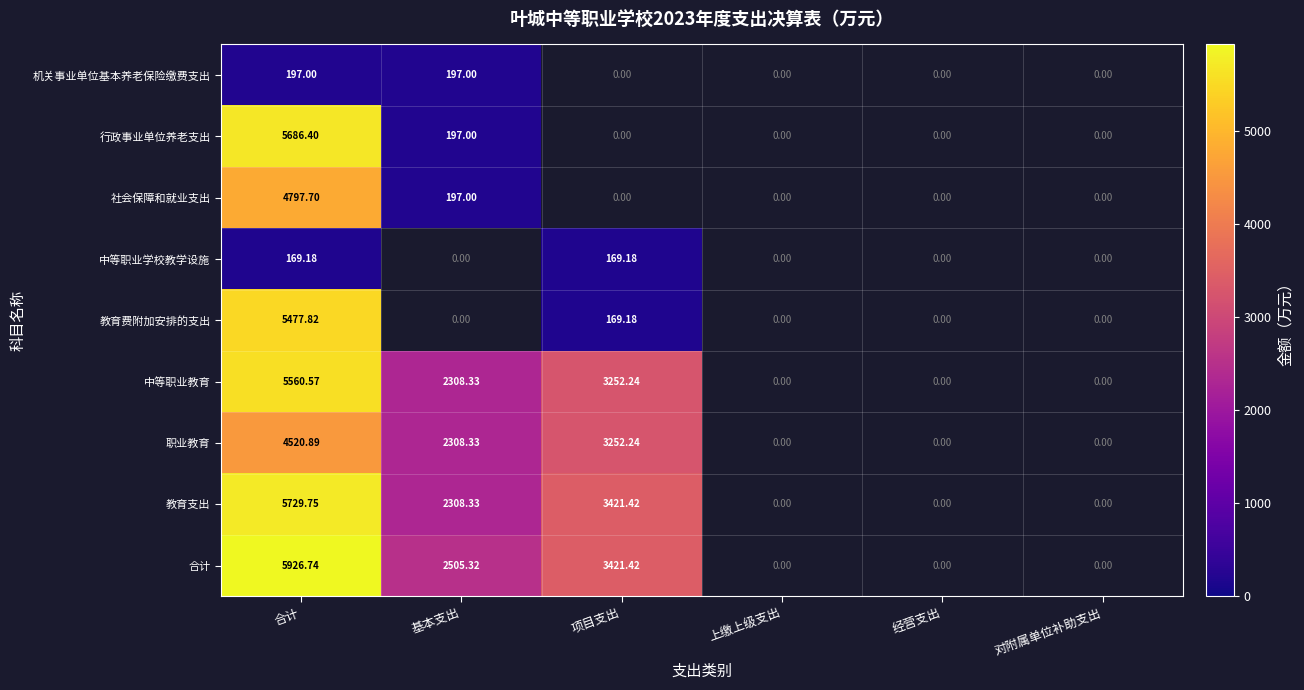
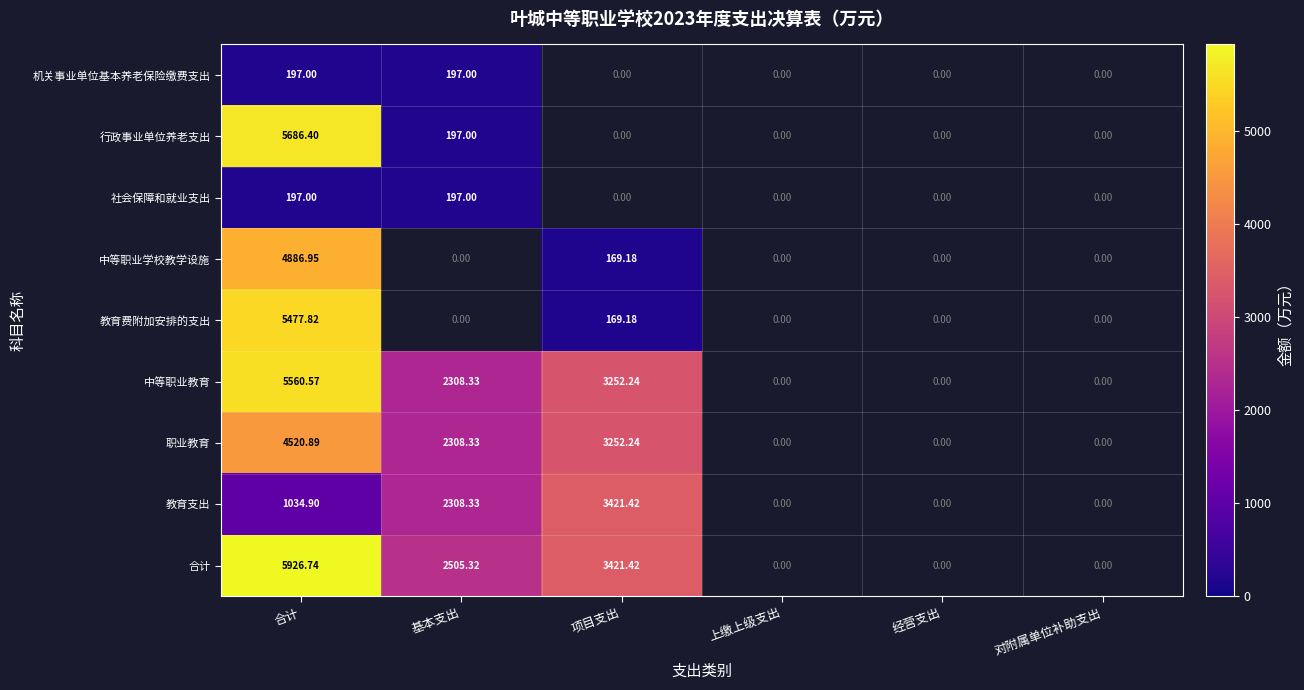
  {
    "机关事业单位基本养老保险缴费支出": {
      "合计": 197.00,
      "基本支出": 197.00
    },
    "行政事业单位养老支出": {
      "合计": 5686.40,
      "基本支出": 197.00
    },
    "社会保障和就业支出": {
-     "合计": 4797.70,
+     "合计": 197.00,
      "基本支出": 197.00
    },
    "中等职业学校教学设施": {
-     "合计": 169.18,
+     "合计": 4886.95,
      "项目支出": 169.18
    },
    "教育费附加安排的支出": {
      "合计": 5477.82,
      "项目支出": 169.18
    },
    "中等职业教育": {
      "合计": 5560.57,
      "基本支出": 2308.33,
      "项目支出": 3252.24
    },
    "职业教育": {
      "合计": 4520.89,
      "基本支出": 2308.33,
      "项目支出": 3252.24
    },
    "教育支出": {
-     "合计": 5729.75,
+     "合计": 1034.90,
      "基本支出": 2308.33,
      "项目支出": 3421.42
    },
    "合计": {
      "合计": 5926.74,
      "基本支出": 2505.32,
      "项目支出": 3421.42
    }
  }
